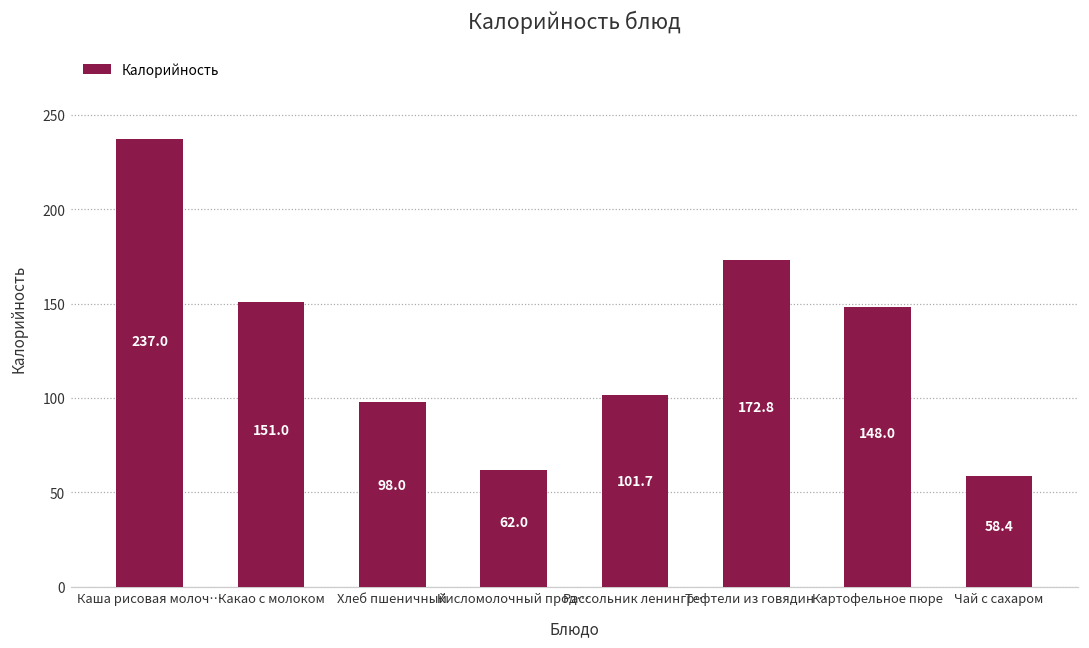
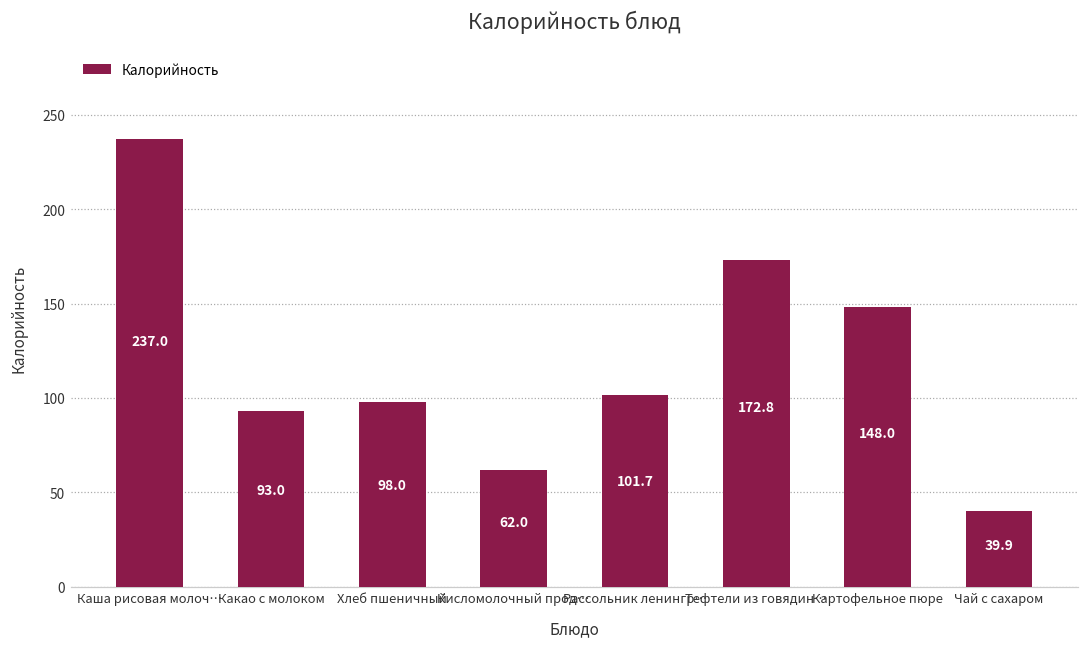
  {
    "Каша рисовая молоч…": 237.0,
-   "Какао с молоком": 151.0,
+   "Какао с молоком": 93.0,
    "Хлеб пшеничный": 98.0,
    "Картофельное пюре": 148.0,
-   "Чай с сахаром": 58.4
+   "Чай с сахаром": 39.9
  }
